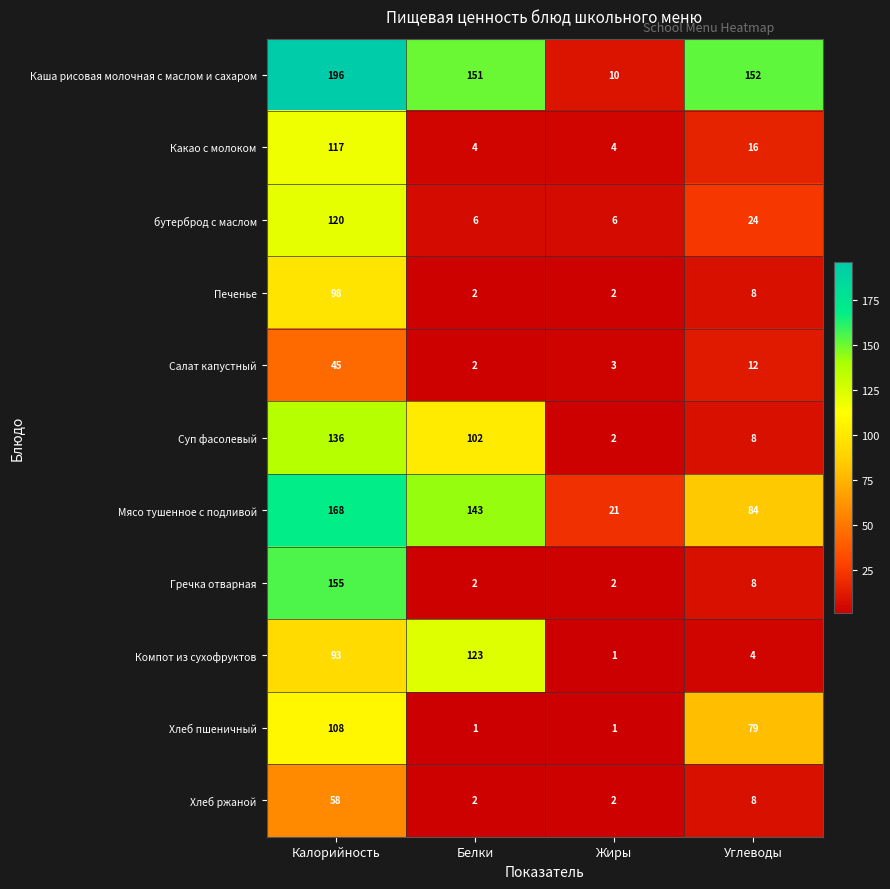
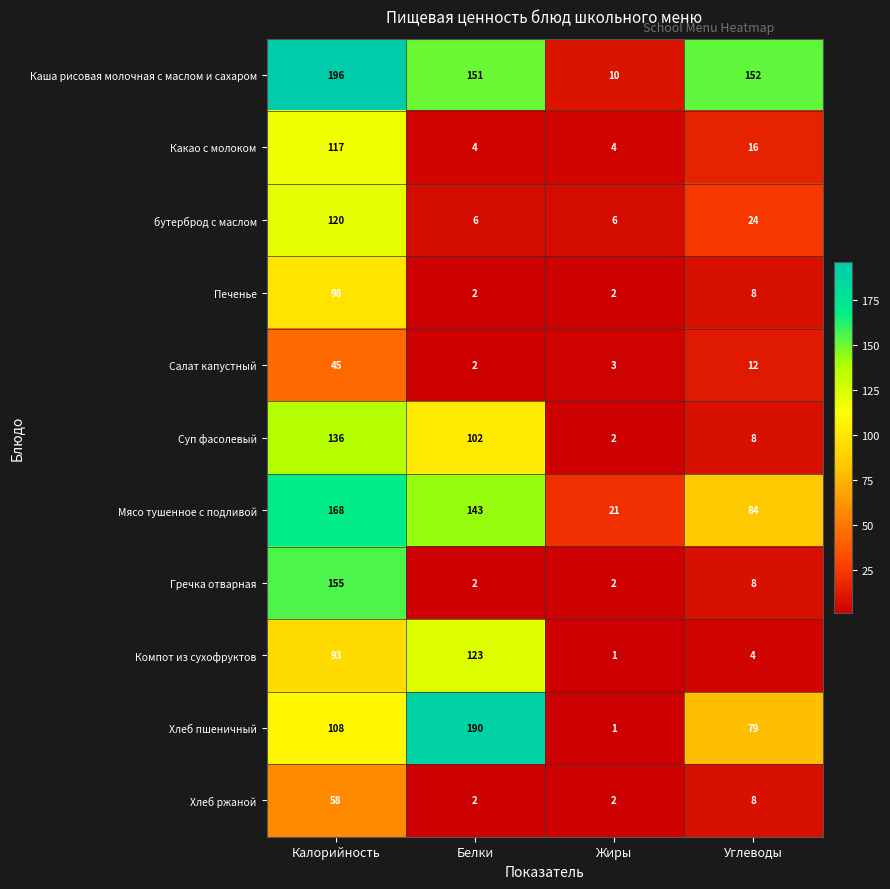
  {
    "Каша рисовая молочная с маслом и сахаром": {
      "Калорийность": 196,
      "Белки": 151,
      "Жиры": 10,
      "Углеводы": 152
    },
    "Какао с молоком": {
      "Калорийность": 117,
      "Белки": 4,
      "Жиры": 4,
      "Углеводы": 16
    },
    "бутерброд с маслом": {
      "Калорийность": 120,
      "Белки": 6,
      "Жиры": 6,
      "Углеводы": 24
    },
    "Печенье": {
      "Калорийность": 98,
      "Белки": 2,
      "Жиры": 2,
      "Углеводы": 8
    },
    "Салат капустный": {
      "Калорийность": 45,
      "Белки": 2,
      "Жиры": 3,
      "Углеводы": 12
    },
    "Суп фасолевый": {
      "Калорийность": 136,
      "Белки": 102,
      "Жиры": 2,
      "Углеводы": 8
    },
    "Мясо тушенное с подливой": {
      "Калорийность": 168,
      "Белки": 143,
      "Жиры": 21,
      "Углеводы": 84
    },
    "Гречка отварная": {
      "Калорийность": 155,
      "Белки": 2,
      "Жиры": 2,
      "Углеводы": 8
    },
    "Компот из сухофруктов": {
      "Калорийность": 93,
      "Белки": 123,
      "Жиры": 1,
      "Углеводы": 4
    },
    "Хлеб пшеничный": {
      "Калорийность": 108,
-     "Белки": 1,
+     "Белки": 190,
      "Жиры": 1,
      "Углеводы": 79
    },
    "Хлеб ржаной": {
      "Калорийность": 58,
      "Белки": 2,
      "Жиры": 2,
      "Углеводы": 8
    }
  }
